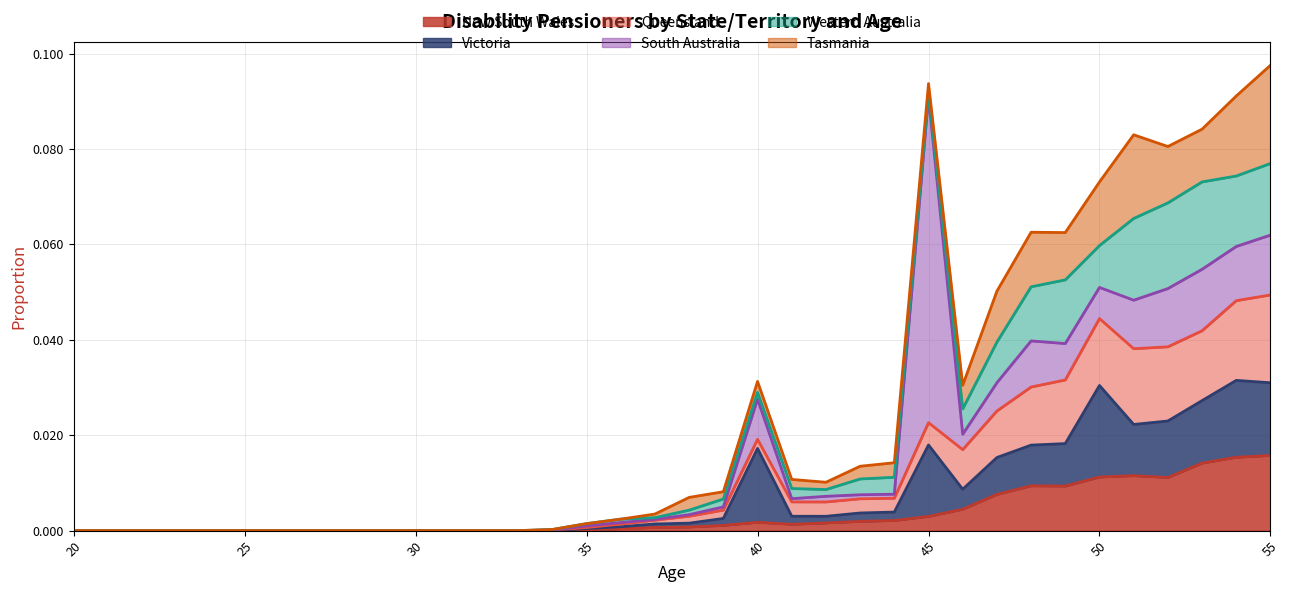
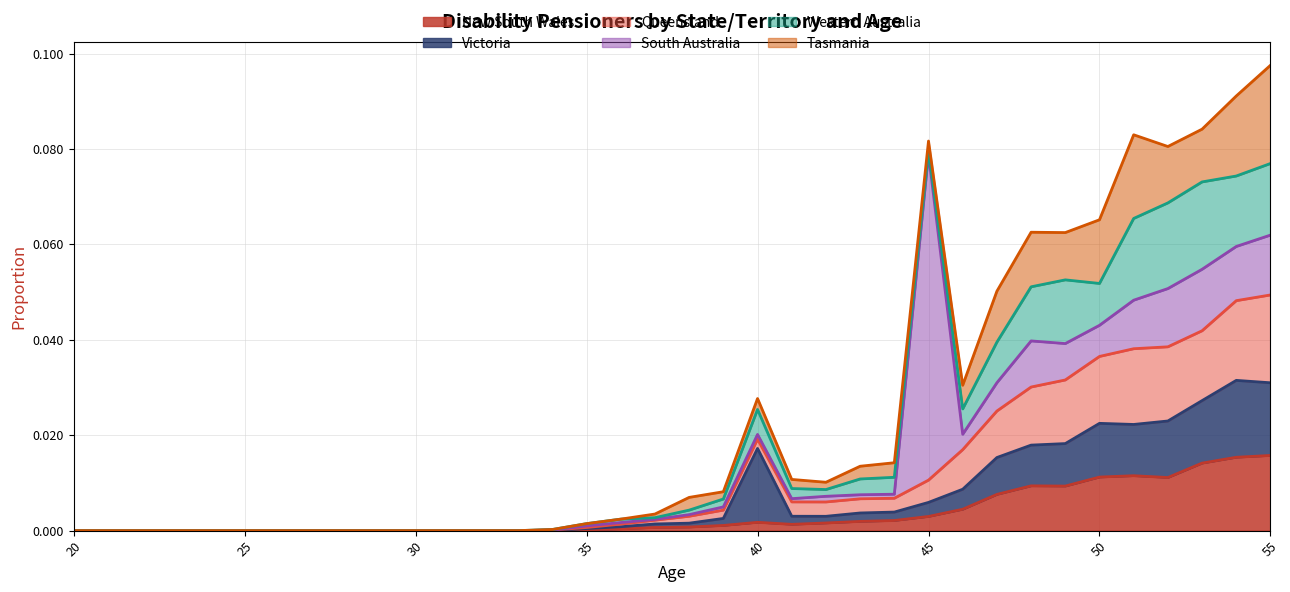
  {
    "Victoria": {
      "40": 0.015,
-     "45": 0.015,
-     "50": 0.019,
+     "45": 0.003,
+     "50": 0.011,
      "55": 0.015
    },
    "South Australia": {
-     "40": 0.008,
+     "40": 0.001,
      "45": 0.068,
      "50": 0.007,
      "55": 0.013
    },
    "Western Australia": {
-     "40": 0.001,
+     "40": 0.005,
      "45": 0.001,
      "50": 0.009,
      "55": 0.015
    }
  }
